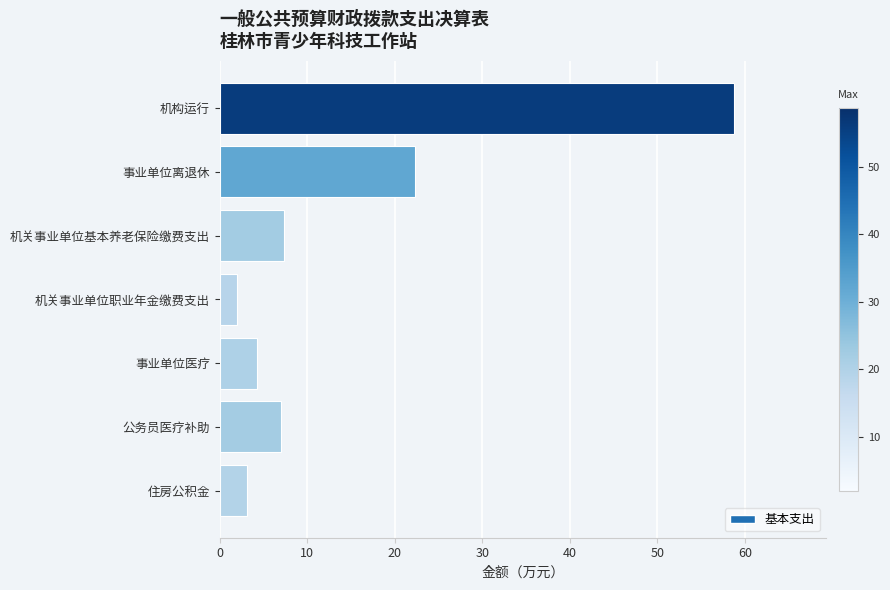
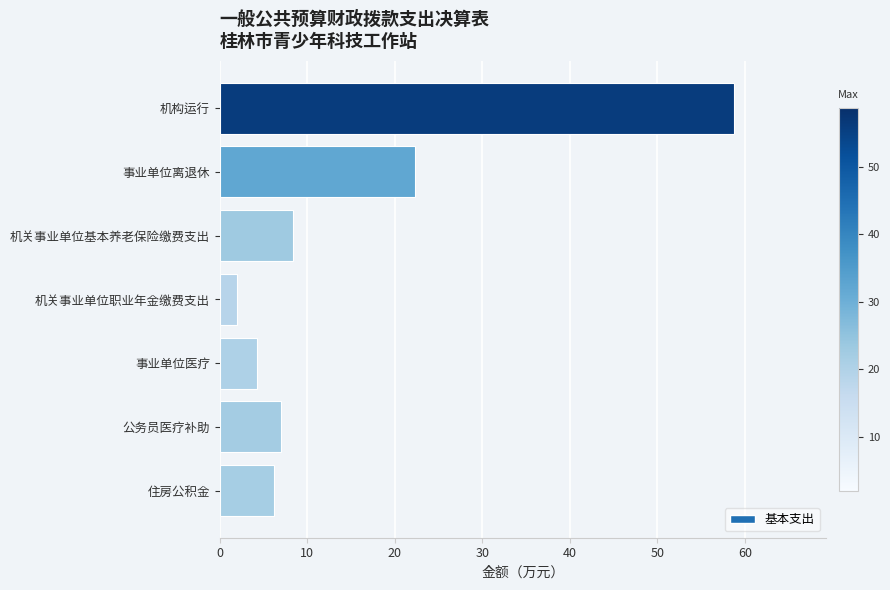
  {
    "机构运行": 59,
    "事业单位离退休": 22,
-   "机关事业单位基本养老保险缴费支出": 7,
+   "机关事业单位基本养老保险缴费支出": 8,
    "机关事业单位职业年金缴费支出": 2,
    "事业单位医疗": 4,
    "公务员医疗补助": 7,
-   "住房公积金": 3
+   "住房公积金": 6
  }
